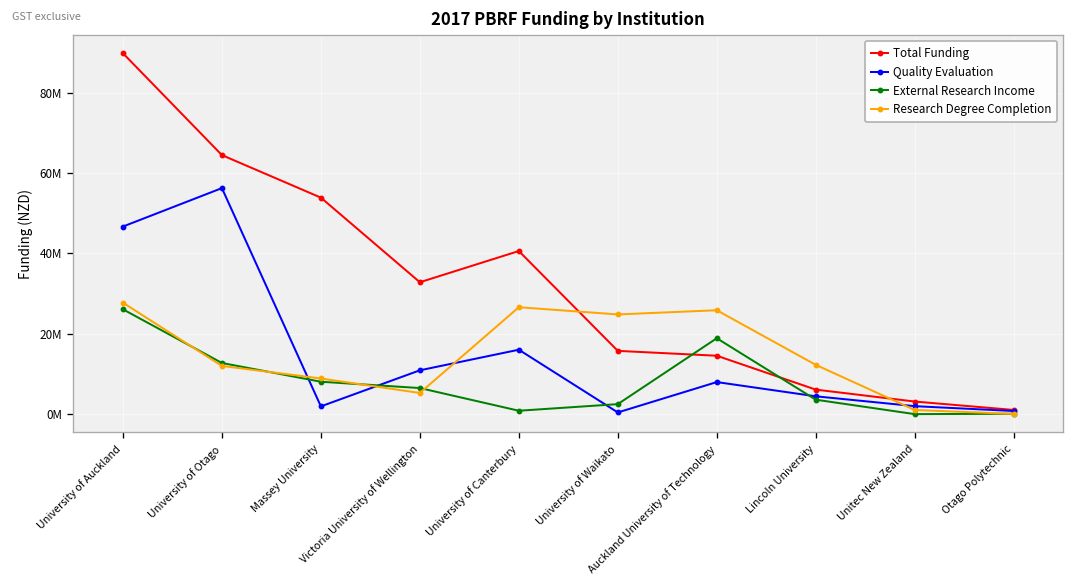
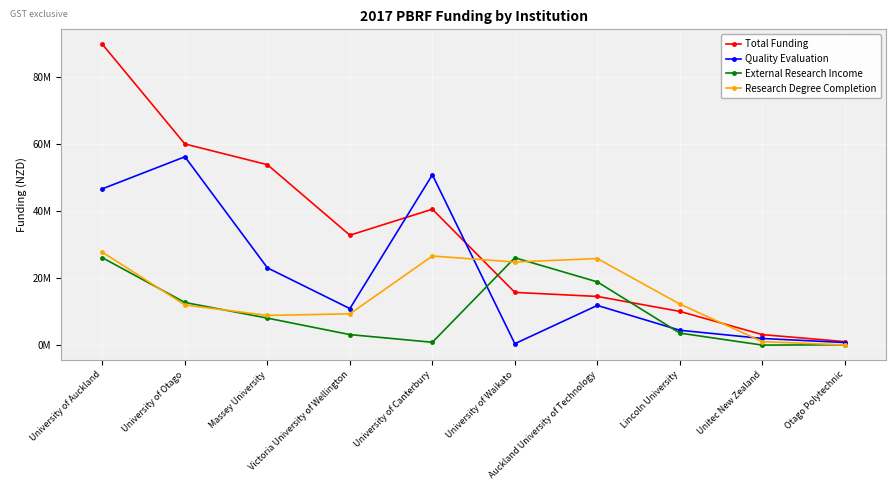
  {
    "Total Funding": {
      "University of Auckland": 90000000,
-     "University of Otago": 64000000,
+     "University of Otago": 60000000,
      "Massey University": 54000000,
      "Victoria University of Wellington": 33000000,
      "University of Canterbury": 41000000,
      "University of Waikato": 16000000,
      "Auckland University of Technology": 15000000,
-     "Lincoln University": 6000000,
+     "Lincoln University": 10000000,
      "Unitec New Zealand": 3000000
    },
    "Quality Evaluation": {
      "University of Auckland": 47000000,
      "University of Otago": 56000000,
-     "Massey University": 2000000,
+     "Massey University": 23000000,
      "Victoria University of Wellington": 11000000,
-     "University of Canterbury": 16000000,
+     "University of Canterbury": 51000000,
      "University of Waikato": 0,
-     "Auckland University of Technology": 8000000,
+     "Auckland University of Technology": 12000000,
      "Lincoln University": 4000000,
      "Unitec New Zealand": 2000000
    },
    "External Research Income": {
      "University of Auckland": 26000000,
      "Massey University": 8000000,
-     "Victoria University of Wellington": 7000000,
+     "Victoria University of Wellington": 3000000,
      "University of Canterbury": 1000000,
-     "University of Waikato": 3000000,
+     "University of Waikato": 26000000,
      "Auckland University of Technology": 19000000,
      "Lincoln University": 4000000,
      "Unitec New Zealand": 0
    },
    "Research Degree Completion": {
      "University of Auckland": 28000000,
      "Massey University": 9000000,
-     "Victoria University of Wellington": 5000000,
+     "Victoria University of Wellington": 9000000,
      "University of Canterbury": 27000000,
      "University of Waikato": 25000000,
      "Auckland University of Technology": 26000000,
      "Lincoln University": 12000000,
      "Unitec New Zealand": 1000000
    }
  }
